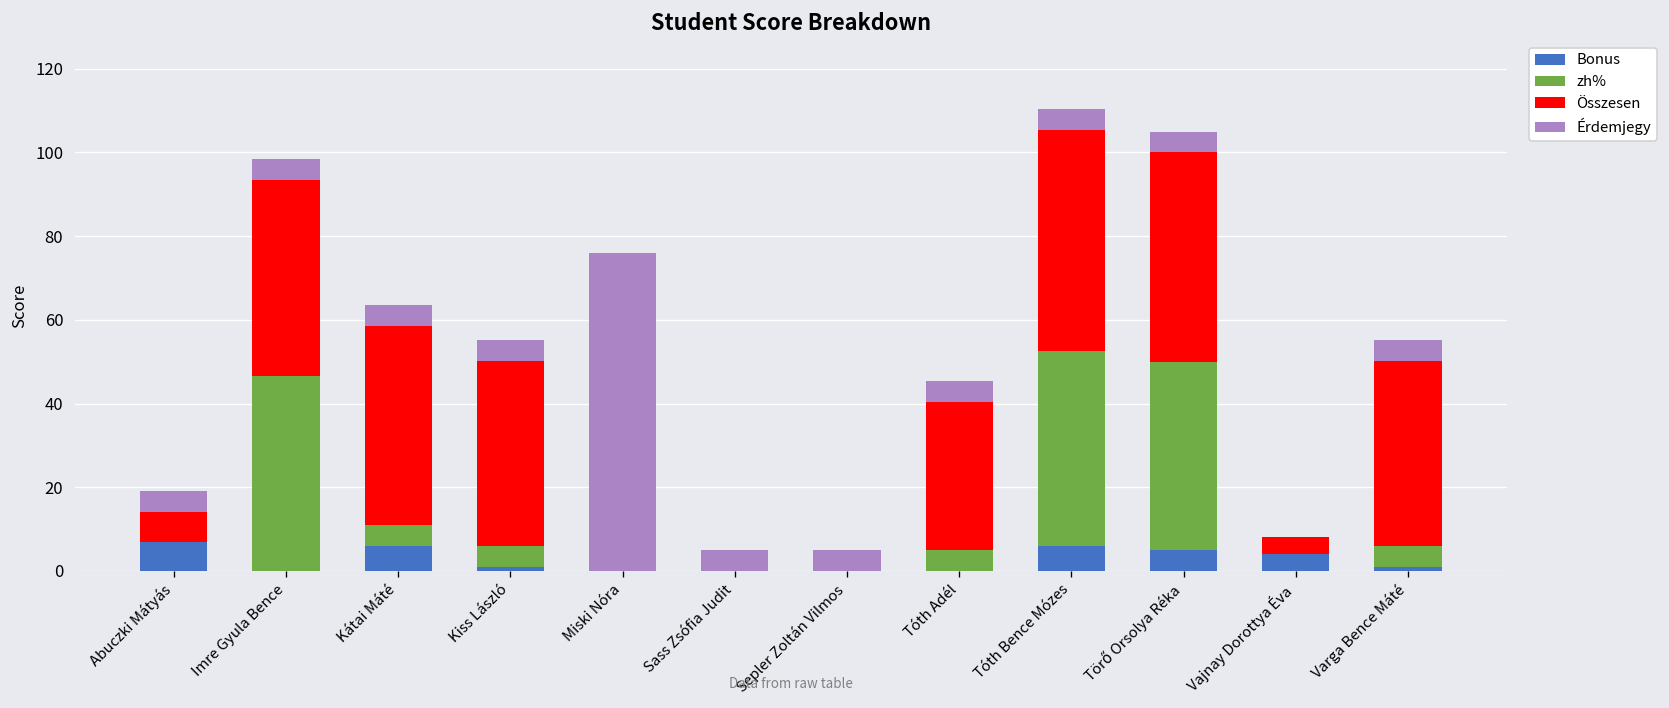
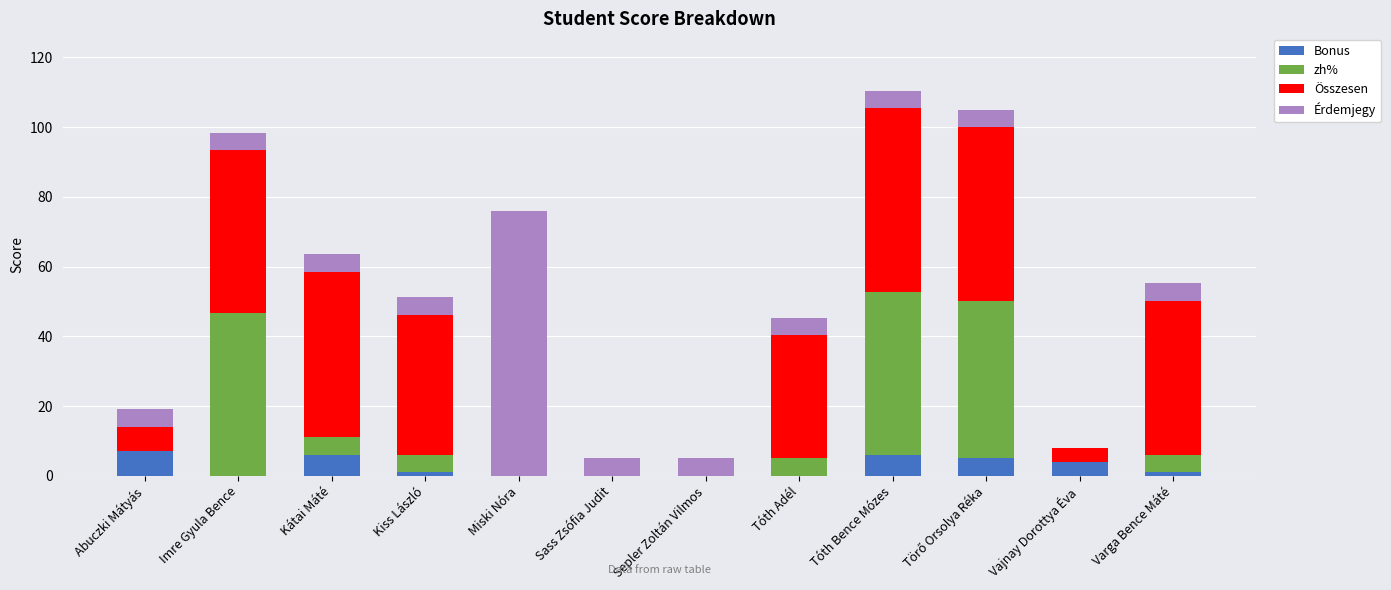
  {
    "Bonus": {
      "Abuczki Mátyás": 7,
      "Imre Gyula Bence": 0,
      "Kátai Máté": 6,
      "Kiss László": 1,
      "Miski Nóra": 0,
      "Sass Zsófia Judit": 0,
      "Sepler Zoltán Vilmos": 0,
      "Tóth Adél": 0,
      "Tóth Bence Mózes": 6,
      "Törő Orsolya Réka": 5,
      "Vajnay Dorottya Éva": 4,
      "Varga Bence Máté": 1
    },
    "zh%": {
      "Abuczki Mátyás": 0,
      "Imre Gyula Bence": 47,
      "Kátai Máté": 5,
      "Kiss László": 5,
      "Miski Nóra": 0,
      "Sass Zsófia Judit": 0,
      "Sepler Zoltán Vilmos": 0,
      "Tóth Adél": 5,
      "Tóth Bence Mózes": 47,
      "Törő Orsolya Réka": 45,
      "Vajnay Dorottya Éva": 0,
      "Varga Bence Máté": 5
    },
    "Összesen": {
      "Abuczki Mátyás": 7,
      "Imre Gyula Bence": 47,
      "Kátai Máté": 48,
-     "Kiss László": 44,
+     "Kiss László": 40,
      "Miski Nóra": 0,
      "Sass Zsófia Judit": 0,
      "Sepler Zoltán Vilmos": 0,
      "Tóth Adél": 35,
      "Tóth Bence Mózes": 53,
      "Törő Orsolya Réka": 50,
      "Vajnay Dorottya Éva": 4,
      "Varga Bence Máté": 44
    },
    "Érdemjegy": {
      "Abuczki Mátyás": 5,
      "Imre Gyula Bence": 5,
      "Kátai Máté": 5,
      "Kiss László": 5,
      "Miski Nóra": 76,
      "Sass Zsófia Judit": 5,
      "Sepler Zoltán Vilmos": 5,
      "Tóth Adél": 5,
      "Tóth Bence Mózes": 5,
      "Törő Orsolya Réka": 5,
      "Vajnay Dorottya Éva": 0,
      "Varga Bence Máté": 5
    }
  }
